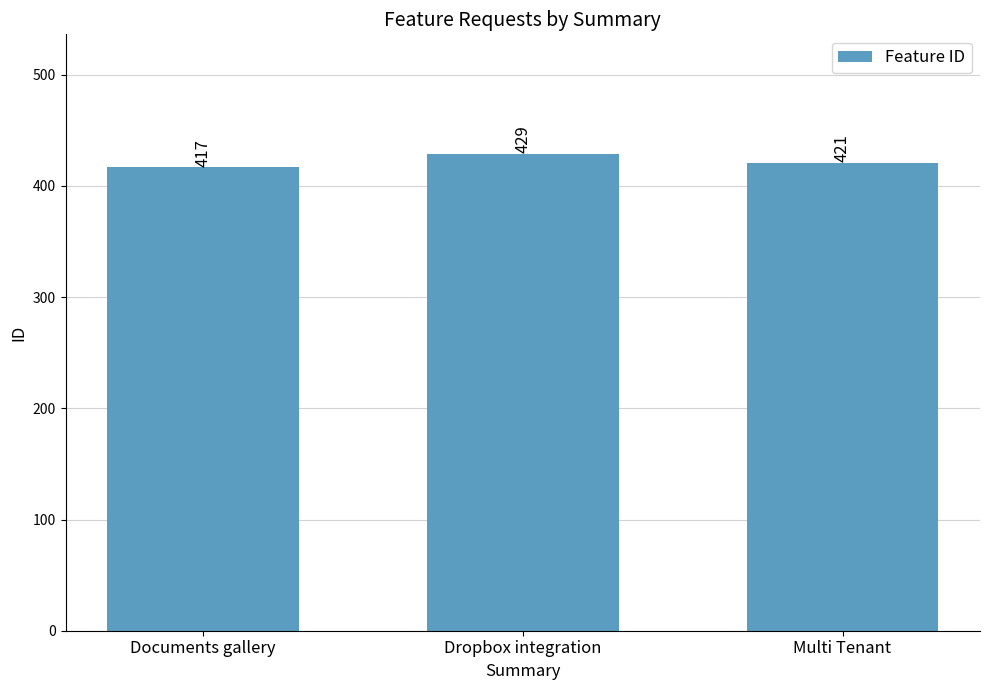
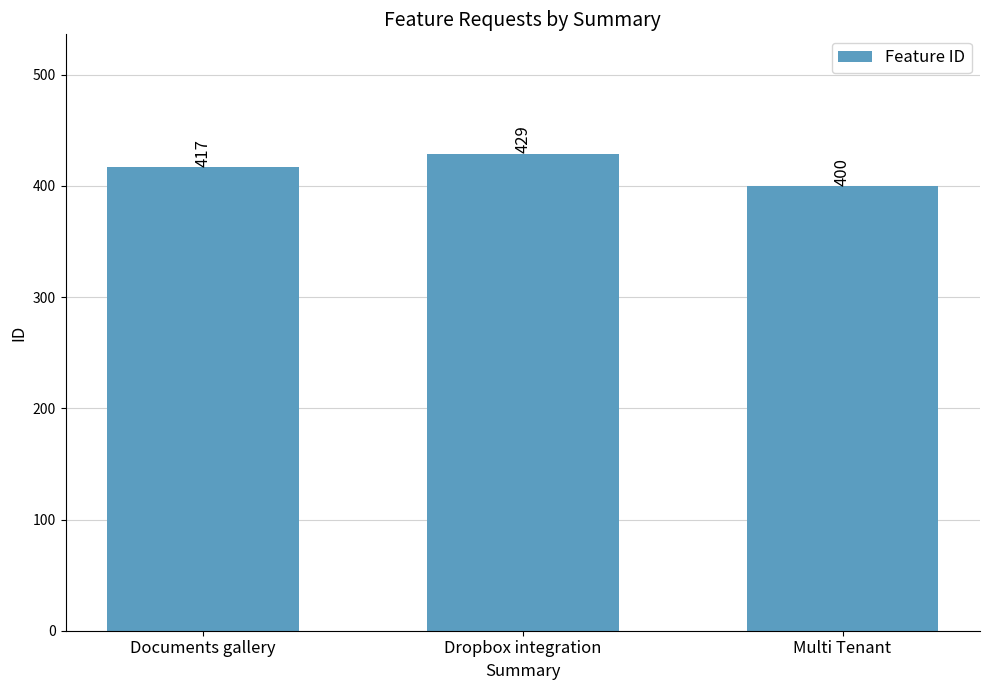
  {
    "Documents gallery": 417,
    "Dropbox integration": 429,
-   "Multi Tenant": 421
+   "Multi Tenant": 400
  }
